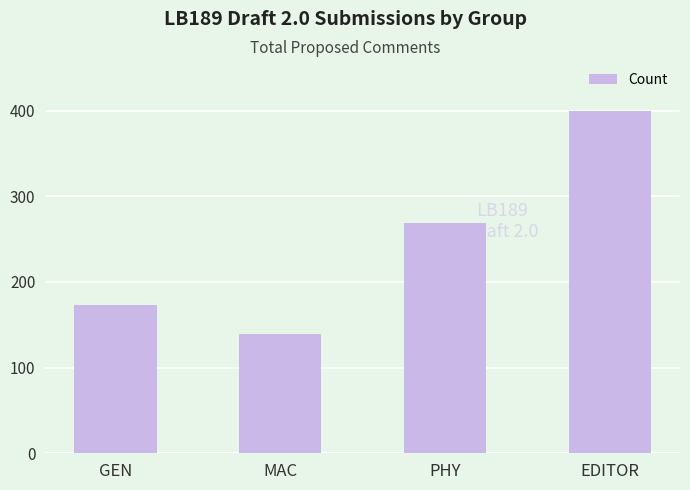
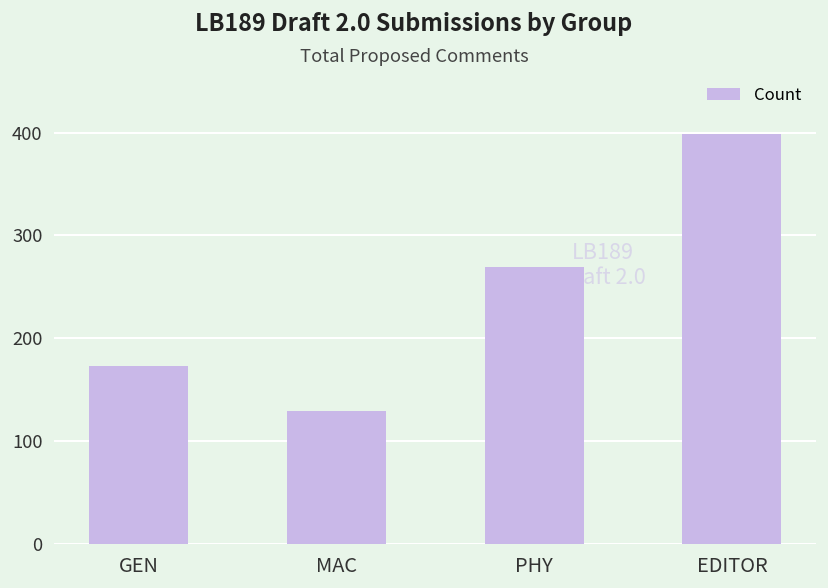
  {
    "GEN": 170,
-   "MAC": 140,
+   "MAC": 130,
    "EDITOR": 400
  }
